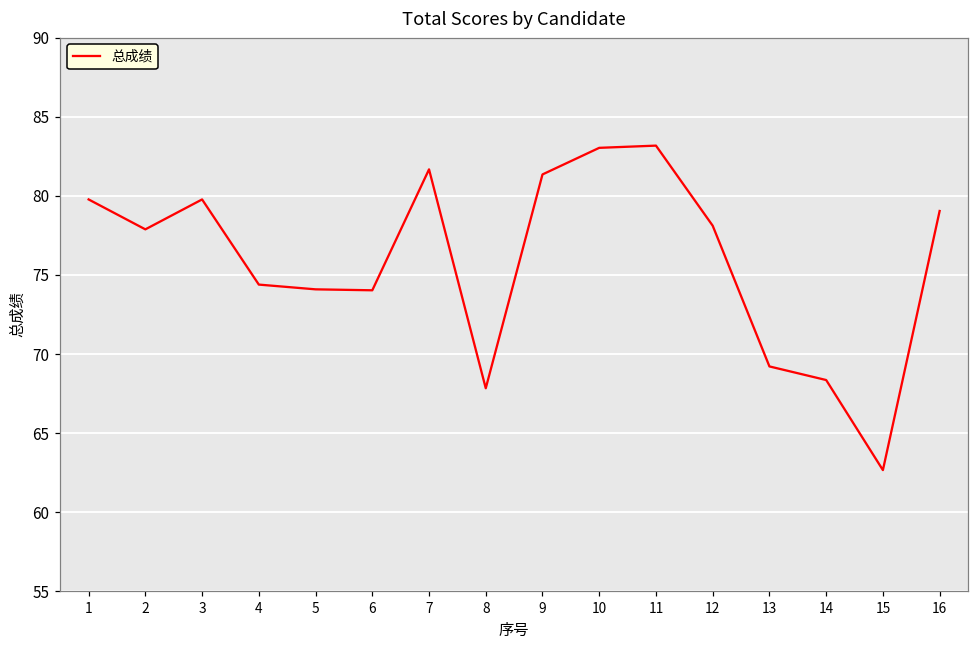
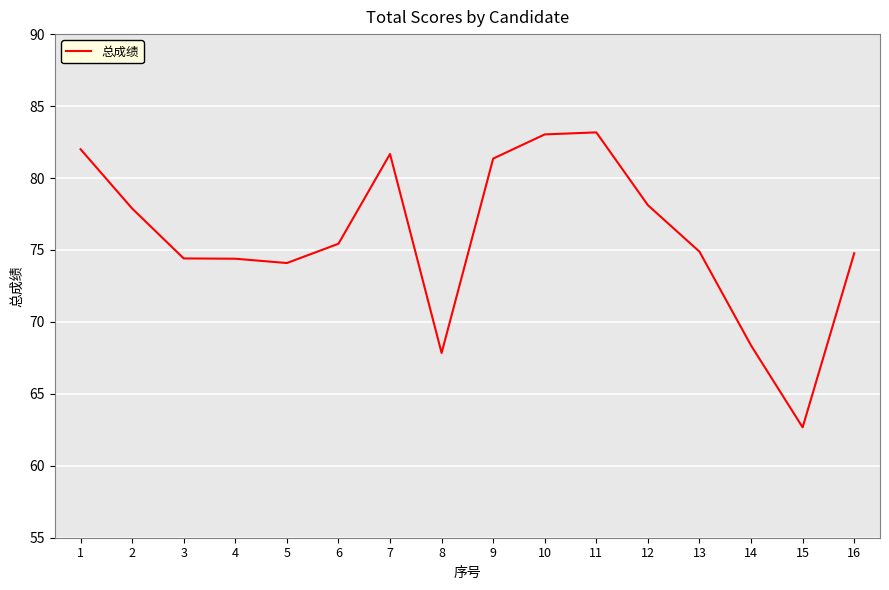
  {
-   "1": 79.8,
+   "1": 82.0,
    "2": 77.9,
-   "3": 79.8,
+   "3": 74.4,
    "4": 74.4,
    "5": 74.1,
-   "6": 74.0,
+   "6": 75.4,
    "7": 81.7,
    "8": 67.8,
    "9": 81.4,
    "10": 83.0,
    "11": 83.2,
    "12": 78.1,
-   "13": 69.2,
+   "13": 74.9,
    "14": 68.4,
    "15": 62.7,
-   "16": 79.0
+   "16": 74.8
  }
